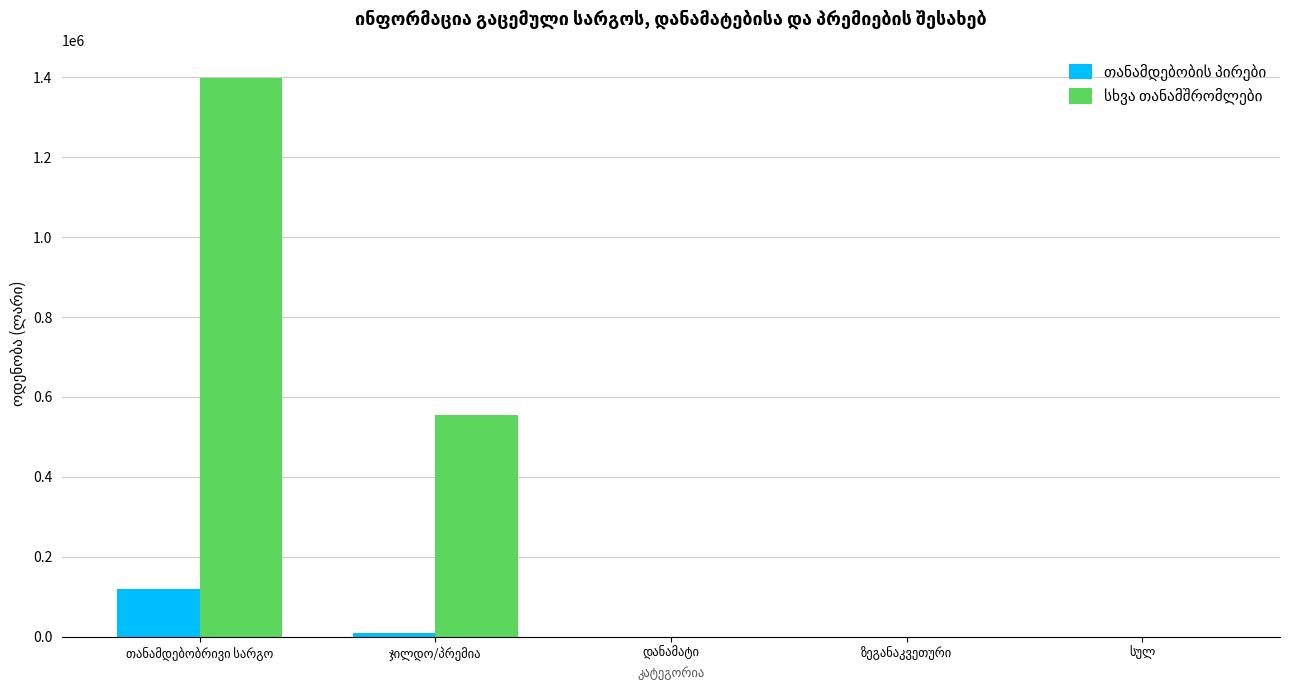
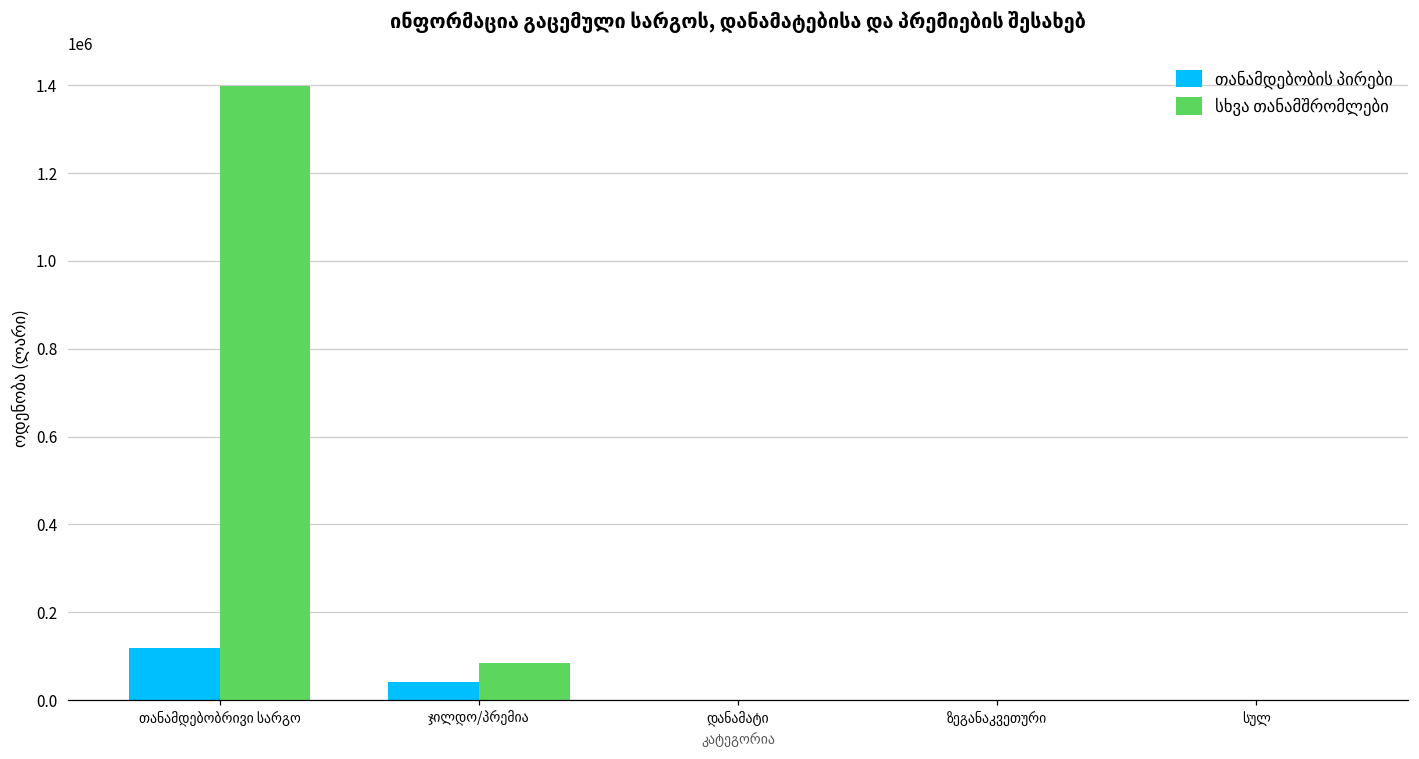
  {
    "თანამდებობის პირები": {
      "თანამდებობრივი სარგო": 120000,
-     "ჯილდო/პრემია": 10000,
+     "ჯილდო/პრემია": 40000,
      "დანამატი": 0,
      "ზეგანაკვეთური": 0,
      "სულ": 0
    },
    "სხვა თანამშრომლები": {
      "თანამდებობრივი სარგო": 1400000,
-     "ჯილდო/პრემია": 560000,
+     "ჯილდო/პრემია": 90000,
      "დანამატი": 0,
      "ზეგანაკვეთური": 0,
      "სულ": 0
    }
  }
